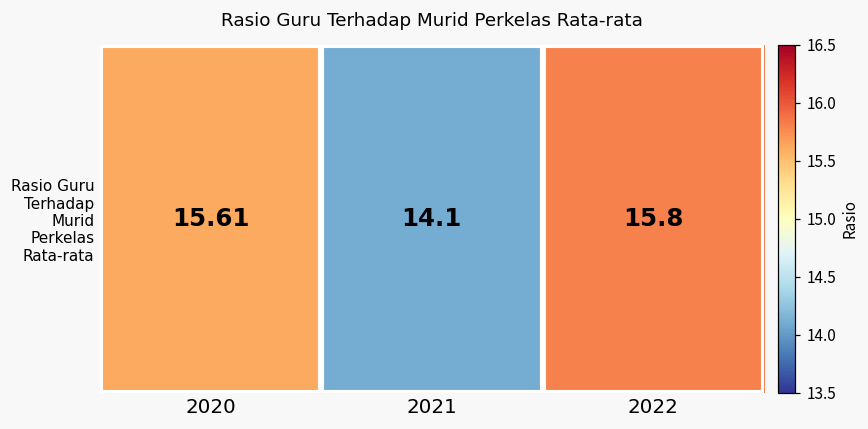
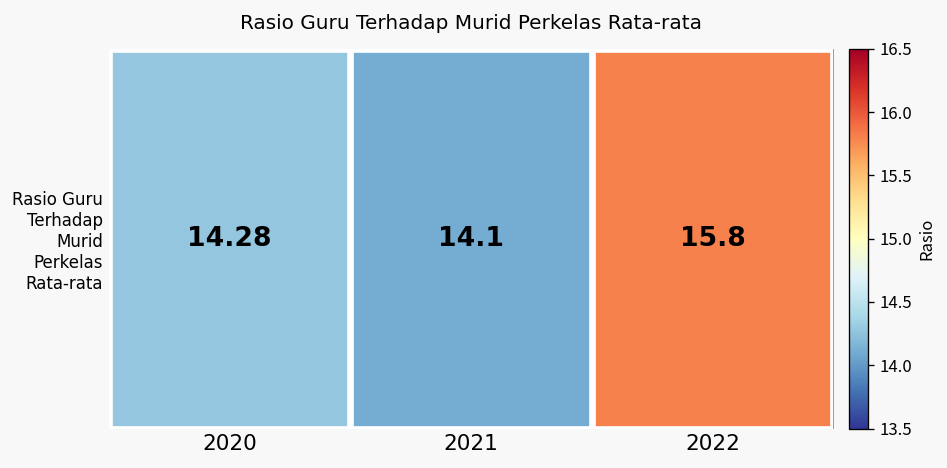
  {
    "Rasio Guru Terhadap Murid Perkelas Rata-rata": {
-     "2020": 15.61,
+     "2020": 14.28,
      "2021": 14.1,
      "2022": 15.8
    }
  }
